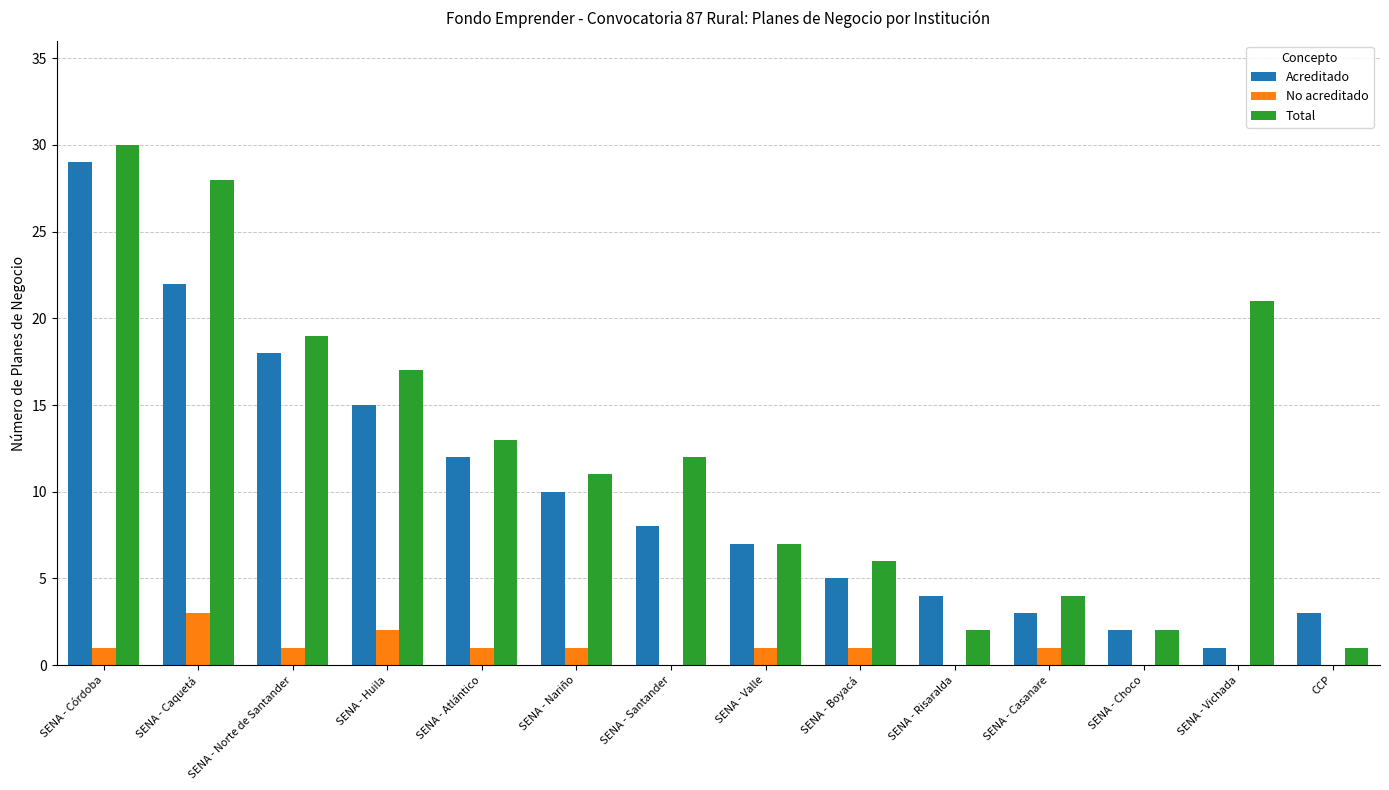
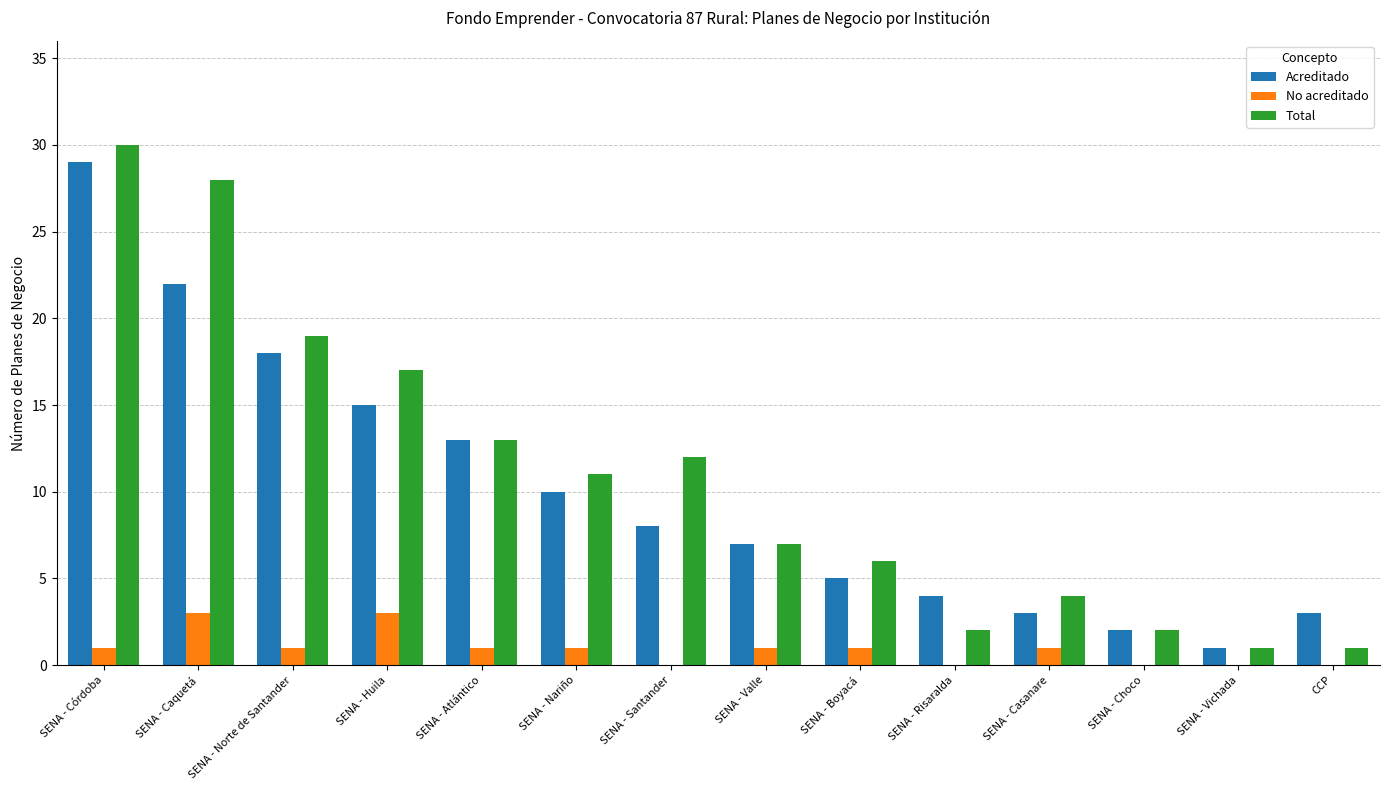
  {
    "Acreditado": {
      "SENA - Córdoba": 29,
      "SENA - Caquetá": 22,
      "SENA - Norte de Santander": 18,
      "SENA - Huila": 15,
-     "SENA - Atlántico": 12,
+     "SENA - Atlántico": 13,
      "SENA - Nariño": 10,
      "SENA - Santander": 8,
      "SENA - Valle": 7,
      "SENA - Boyacá": 5,
      "SENA - Risaralda": 4,
      "SENA - Casanare": 3,
      "SENA - Choco": 2,
      "SENA - Vichada": 1,
      "CCP": 3
    },
    "No acreditado": {
      "SENA - Córdoba": 1,
      "SENA - Caquetá": 3,
      "SENA - Norte de Santander": 1,
-     "SENA - Huila": 2,
+     "SENA - Huila": 3,
      "SENA - Atlántico": 1,
      "SENA - Nariño": 1,
      "SENA - Santander": 0,
      "SENA - Valle": 1,
      "SENA - Boyacá": 1,
      "SENA - Risaralda": 0,
      "SENA - Casanare": 1,
      "SENA - Choco": 0,
      "SENA - Vichada": 0,
      "CCP": 0
    },
    "Total": {
      "SENA - Córdoba": 30,
      "SENA - Caquetá": 28,
      "SENA - Norte de Santander": 19,
      "SENA - Huila": 17,
      "SENA - Atlántico": 13,
      "SENA - Nariño": 11,
      "SENA - Santander": 12,
      "SENA - Valle": 7,
      "SENA - Boyacá": 6,
      "SENA - Risaralda": 2,
      "SENA - Casanare": 4,
      "SENA - Choco": 2,
-     "SENA - Vichada": 21,
+     "SENA - Vichada": 1,
      "CCP": 1
    }
  }
